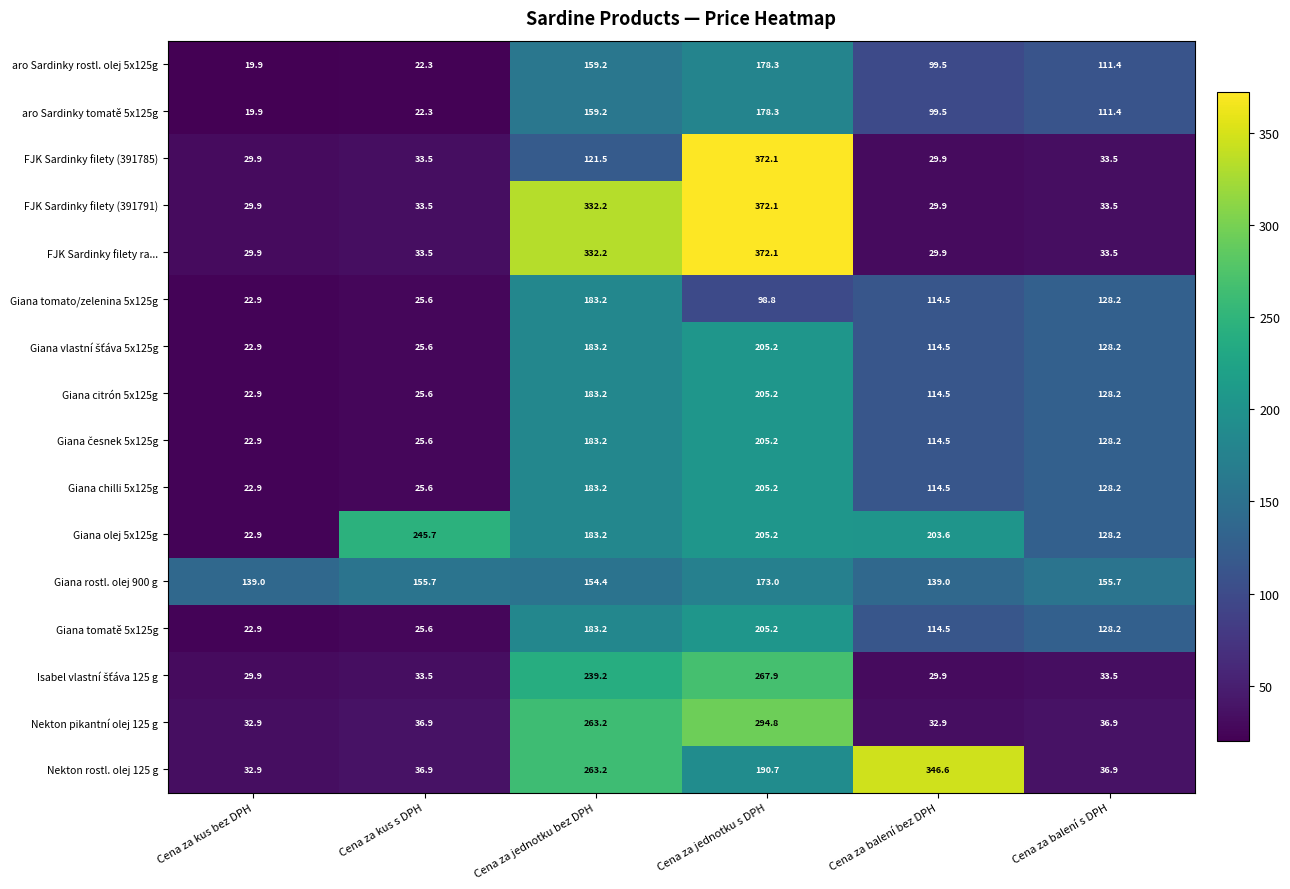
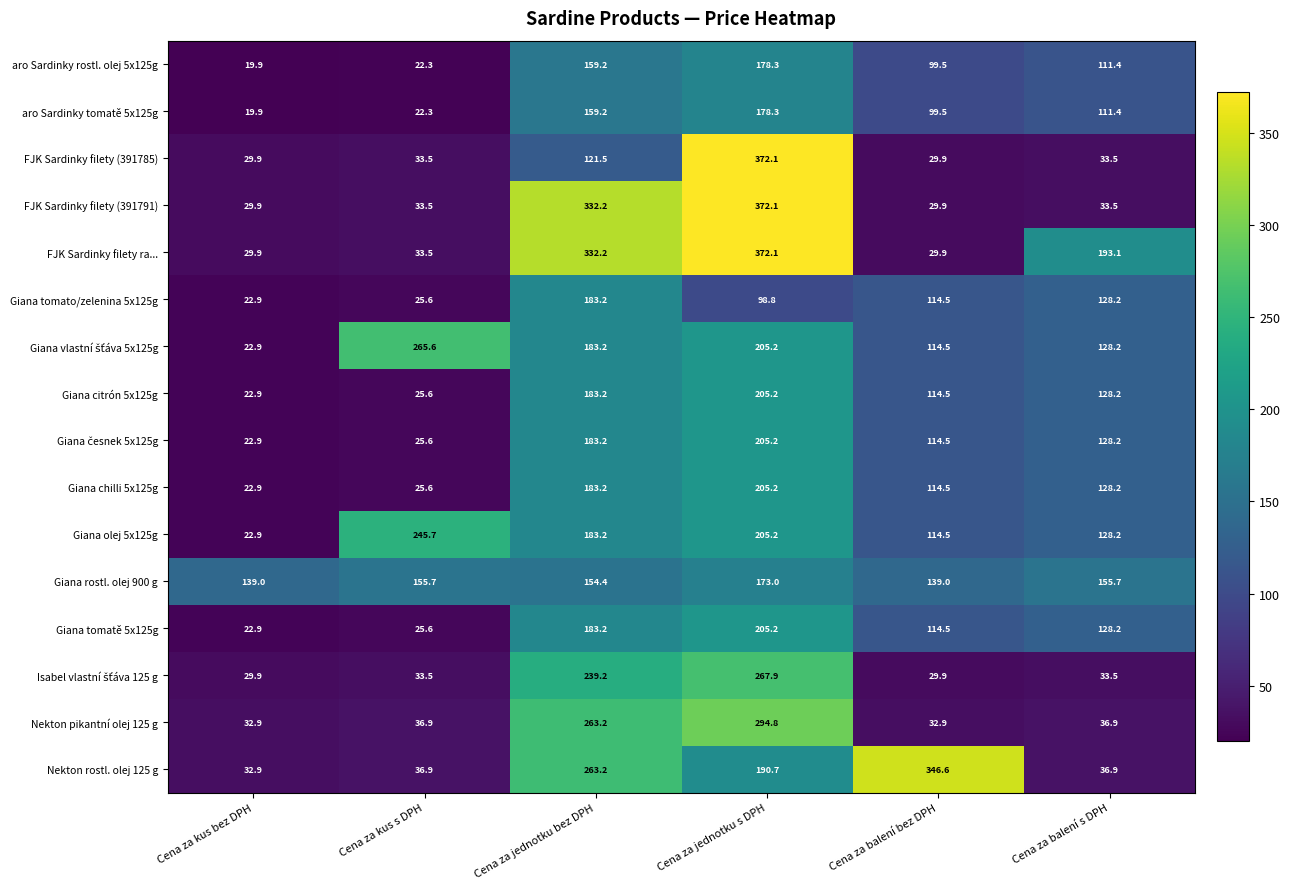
  {
    "aro Sardinky rostl. olej 5x125g": {
      "Cena za kus bez DPH": 19.9,
      "Cena za kus s DPH": 22.3,
      "Cena za jednotku bez DPH": 159.2,
      "Cena za jednotku s DPH": 178.3,
      "Cena za balení bez DPH": 99.5,
      "Cena za balení s DPH": 111.4
    },
    "aro Sardinky tomatě 5x125g": {
      "Cena za kus bez DPH": 19.9,
      "Cena za kus s DPH": 22.3,
      "Cena za jednotku bez DPH": 159.2,
      "Cena za jednotku s DPH": 178.3,
      "Cena za balení bez DPH": 99.5,
      "Cena za balení s DPH": 111.4
    },
    "FJK Sardinky filety (391785)": {
      "Cena za kus bez DPH": 29.9,
      "Cena za kus s DPH": 33.5,
      "Cena za jednotku bez DPH": 121.5,
      "Cena za jednotku s DPH": 372.1,
      "Cena za balení bez DPH": 29.9,
      "Cena za balení s DPH": 33.5
    },
    "FJK Sardinky filety (391791)": {
      "Cena za kus bez DPH": 29.9,
      "Cena za kus s DPH": 33.5,
      "Cena za jednotku bez DPH": 332.2,
      "Cena za jednotku s DPH": 372.1,
      "Cena za balení bez DPH": 29.9,
      "Cena za balení s DPH": 33.5
    },
    "FJK Sardinky filety ra...": {
      "Cena za kus bez DPH": 29.9,
      "Cena za kus s DPH": 33.5,
      "Cena za jednotku bez DPH": 332.2,
      "Cena za jednotku s DPH": 372.1,
      "Cena za balení bez DPH": 29.9,
-     "Cena za balení s DPH": 33.5
+     "Cena za balení s DPH": 193.1
    },
    "Giana tomato/zelenina 5x125g": {
      "Cena za kus bez DPH": 22.9,
      "Cena za kus s DPH": 25.6,
      "Cena za jednotku bez DPH": 183.2,
      "Cena za jednotku s DPH": 98.8,
      "Cena za balení bez DPH": 114.5,
      "Cena za balení s DPH": 128.2
    },
    "Giana vlastní šťáva 5x125g": {
      "Cena za kus bez DPH": 22.9,
-     "Cena za kus s DPH": 25.6,
+     "Cena za kus s DPH": 265.6,
      "Cena za jednotku bez DPH": 183.2,
      "Cena za jednotku s DPH": 205.2,
      "Cena za balení bez DPH": 114.5,
      "Cena za balení s DPH": 128.2
    },
    "Giana citrón 5x125g": {
      "Cena za kus bez DPH": 22.9,
      "Cena za kus s DPH": 25.6,
      "Cena za jednotku bez DPH": 183.2,
      "Cena za jednotku s DPH": 205.2,
      "Cena za balení bez DPH": 114.5,
      "Cena za balení s DPH": 128.2
    },
    "Giana česnek 5x125g": {
      "Cena za kus bez DPH": 22.9,
      "Cena za kus s DPH": 25.6,
      "Cena za jednotku bez DPH": 183.2,
      "Cena za jednotku s DPH": 205.2,
      "Cena za balení bez DPH": 114.5,
      "Cena za balení s DPH": 128.2
    },
    "Giana chilli 5x125g": {
      "Cena za kus bez DPH": 22.9,
      "Cena za kus s DPH": 25.6,
      "Cena za jednotku bez DPH": 183.2,
      "Cena za jednotku s DPH": 205.2,
      "Cena za balení bez DPH": 114.5,
      "Cena za balení s DPH": 128.2
    },
    "Giana olej 5x125g": {
      "Cena za kus bez DPH": 22.9,
      "Cena za kus s DPH": 245.7,
      "Cena za jednotku bez DPH": 183.2,
      "Cena za jednotku s DPH": 205.2,
-     "Cena za balení bez DPH": 203.6,
+     "Cena za balení bez DPH": 114.5,
      "Cena za balení s DPH": 128.2
    },
    "Giana rostl. olej 900 g": {
      "Cena za kus bez DPH": 139.0,
      "Cena za kus s DPH": 155.7,
      "Cena za jednotku bez DPH": 154.4,
      "Cena za jednotku s DPH": 173.0,
      "Cena za balení bez DPH": 139.0,
      "Cena za balení s DPH": 155.7
    },
    "Giana tomatě 5x125g": {
      "Cena za kus bez DPH": 22.9,
      "Cena za kus s DPH": 25.6,
      "Cena za jednotku bez DPH": 183.2,
      "Cena za jednotku s DPH": 205.2,
      "Cena za balení bez DPH": 114.5,
      "Cena za balení s DPH": 128.2
    },
    "Isabel vlastní šťáva 125 g": {
      "Cena za kus bez DPH": 29.9,
      "Cena za kus s DPH": 33.5,
      "Cena za jednotku bez DPH": 239.2,
      "Cena za jednotku s DPH": 267.9,
      "Cena za balení bez DPH": 29.9,
      "Cena za balení s DPH": 33.5
    },
    "Nekton pikantní olej 125 g": {
      "Cena za kus bez DPH": 32.9,
      "Cena za kus s DPH": 36.9,
      "Cena za jednotku bez DPH": 263.2,
      "Cena za jednotku s DPH": 294.8,
      "Cena za balení bez DPH": 32.9,
      "Cena za balení s DPH": 36.9
    },
    "Nekton rostl. olej 125 g": {
      "Cena za kus bez DPH": 32.9,
      "Cena za kus s DPH": 36.9,
      "Cena za jednotku bez DPH": 263.2,
      "Cena za jednotku s DPH": 190.7,
      "Cena za balení bez DPH": 346.6,
      "Cena za balení s DPH": 36.9
    }
  }
